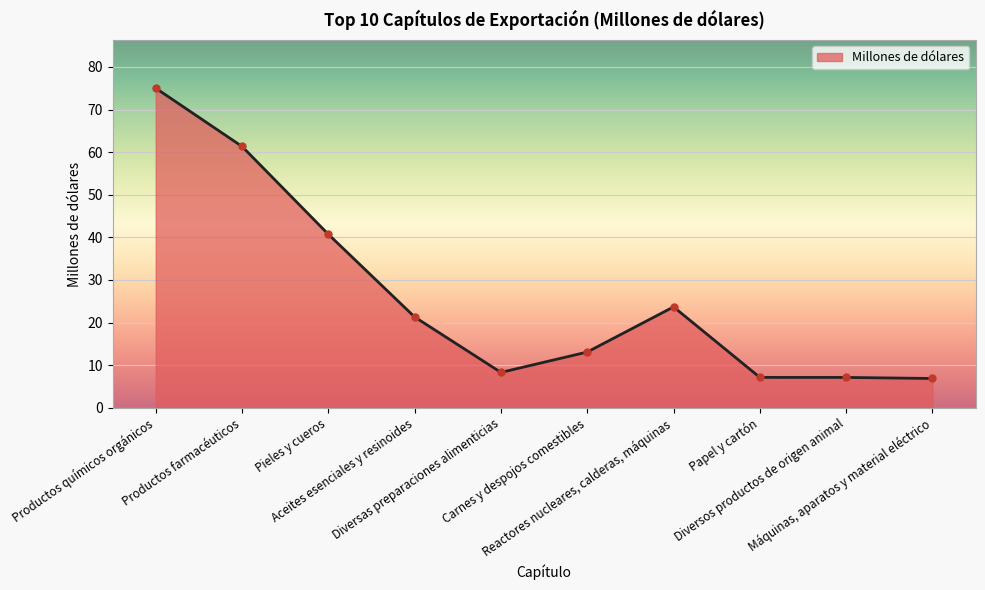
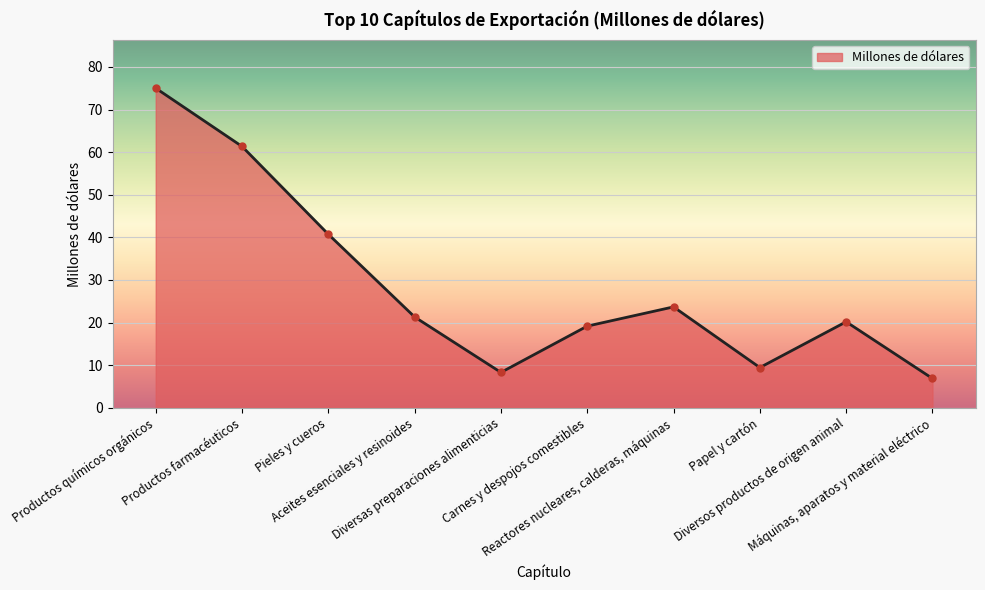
  {
    "Productos químicos orgánicos": 75,
    "Productos farmacéuticos": 61,
    "Pieles y cueros": 41,
    "Aceites esenciales y resinoides": 21,
    "Diversas preparaciones alimenticias": 8,
-   "Carnes y despojos comestibles": 13,
+   "Carnes y despojos comestibles": 19,
    "Reactores nucleares, calderas, máquinas": 24,
-   "Papel y cartón": 7,
-   "Diversos productos de origen animal": 7,
+   "Papel y cartón": 9,
+   "Diversos productos de origen animal": 20,
    "Máquinas, aparatos y material eléctrico": 7
  }
